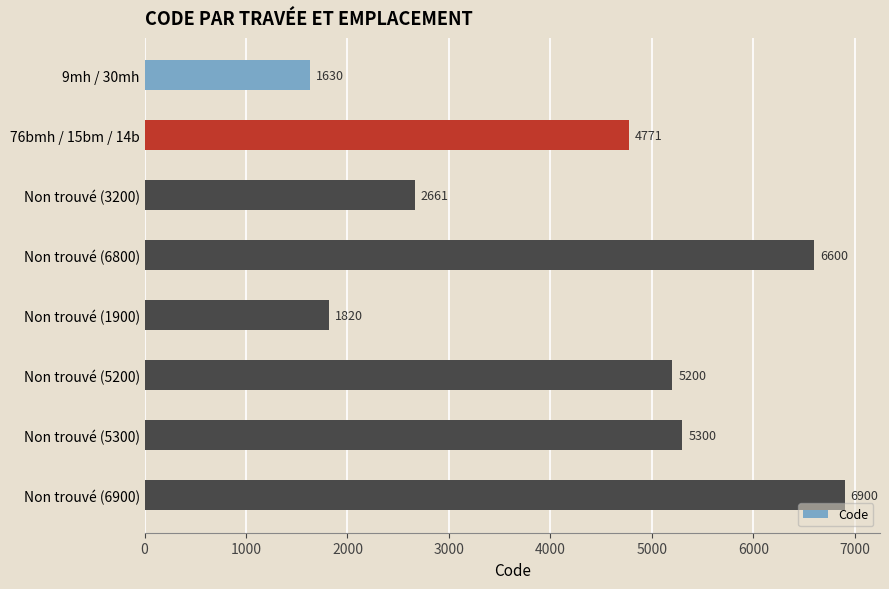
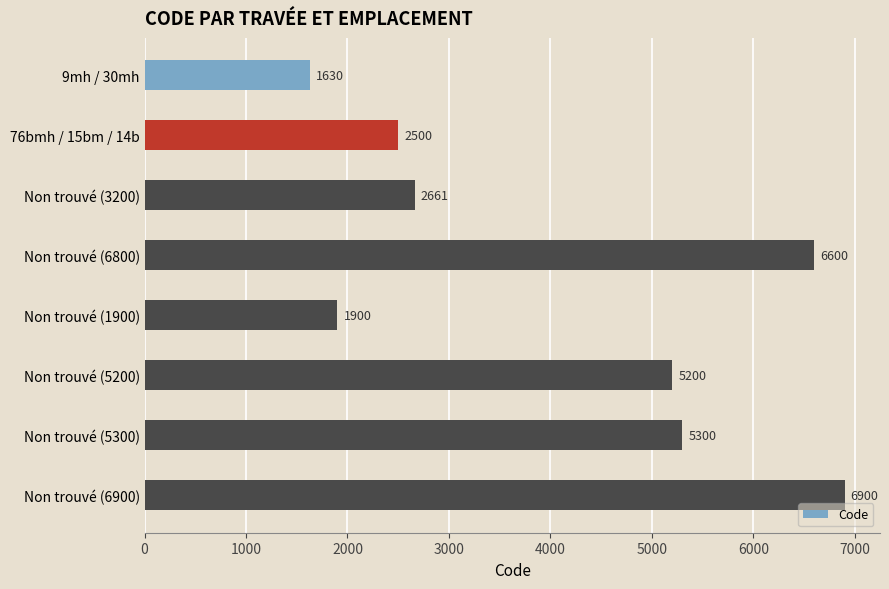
  {
    "9mh / 30mh": 1630,
-   "76bmh / 15bm / 14b": 4771,
+   "76bmh / 15bm / 14b": 2500,
    "Non trouvé (3200)": 2661,
    "Non trouvé (6800)": 6600,
-   "Non trouvé (1900)": 1820,
+   "Non trouvé (1900)": 1900,
    "Non trouvé (5200)": 5200,
    "Non trouvé (5300)": 5300,
    "Non trouvé (6900)": 6900
  }
